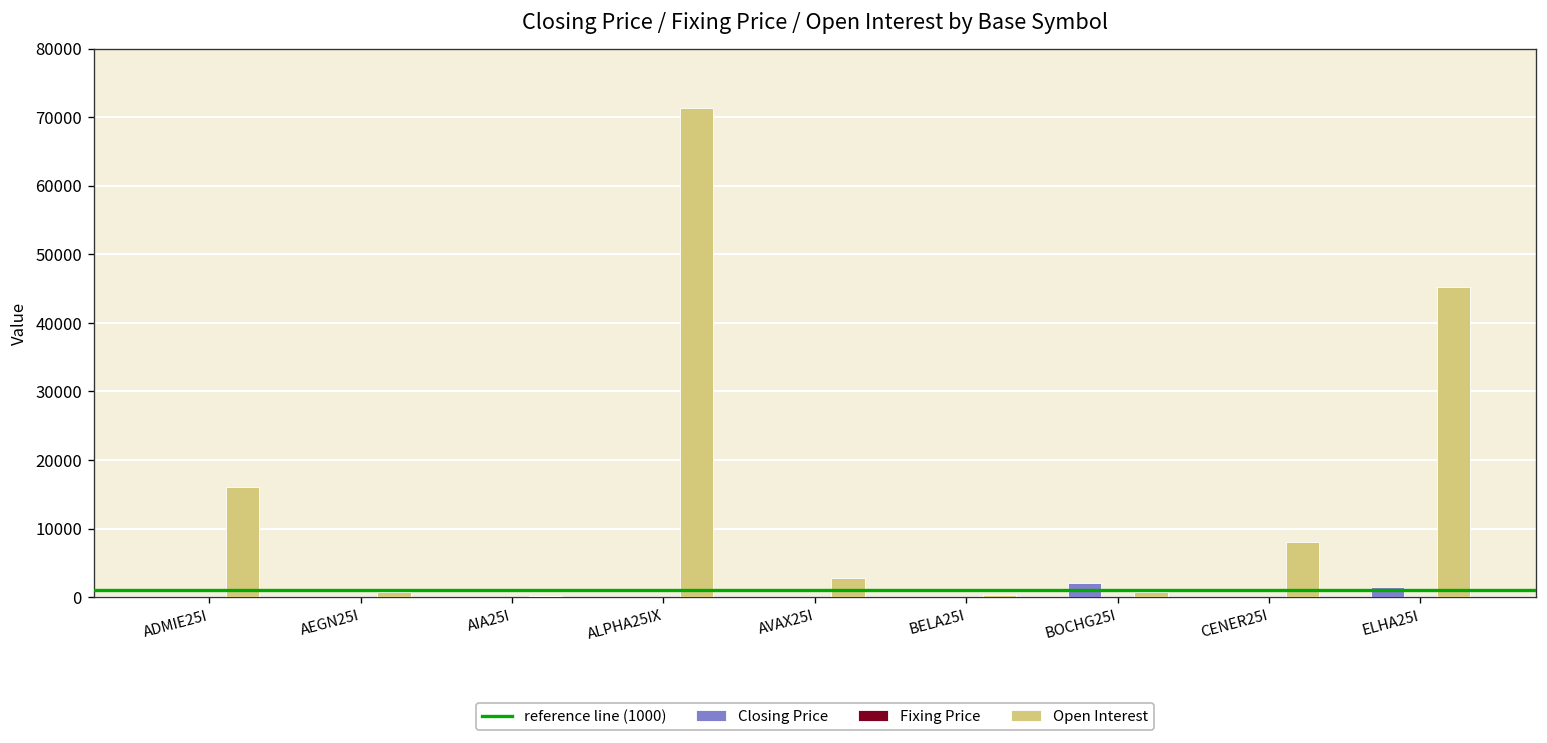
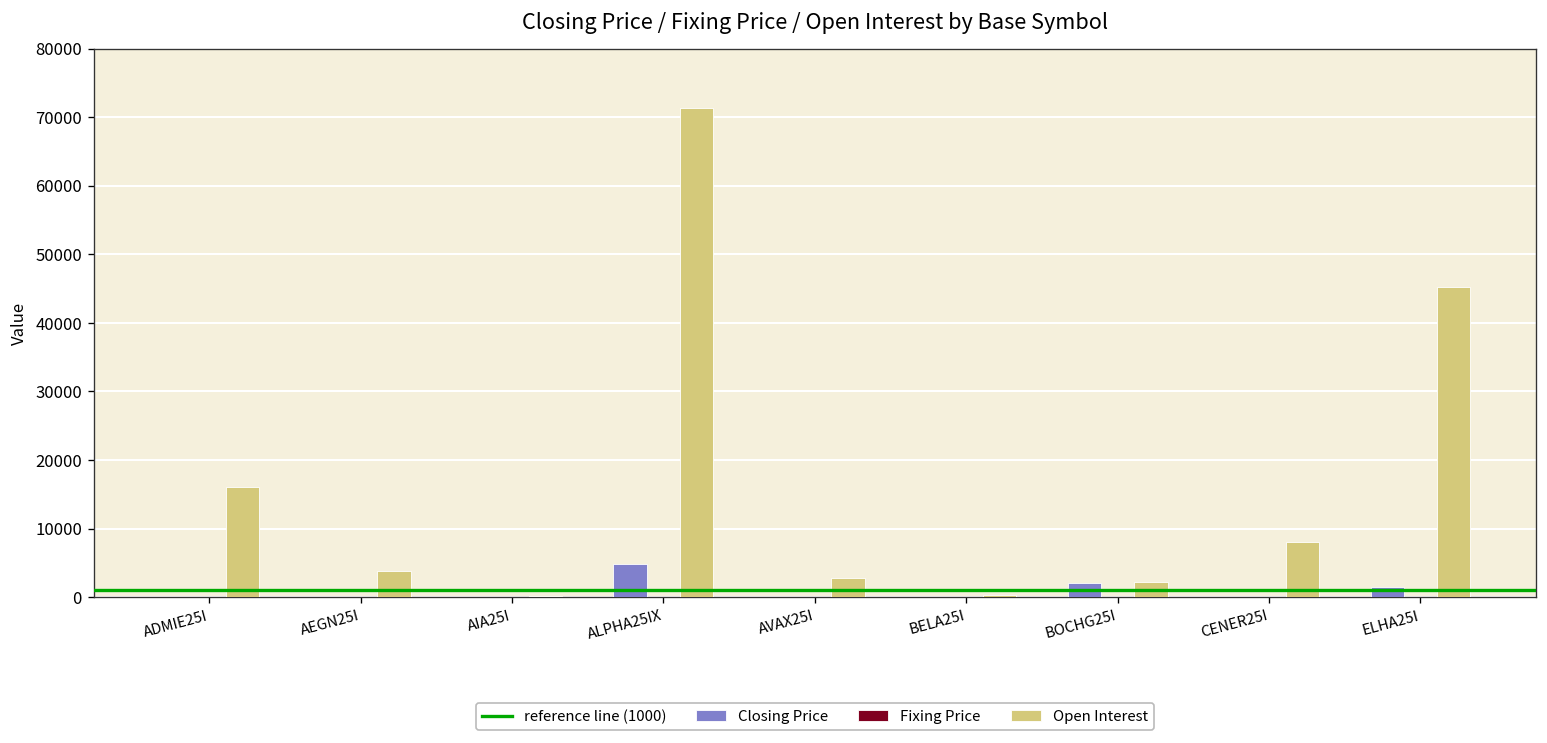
  {
    "Closing Price": {
-     "ALPHA25IX": 0,
+     "ALPHA25IX": 5000,
      "BOCHG25I": 2000,
      "ELHA25I": 1000
    },
    "Open Interest": {
      "ADMIE25I": 16000,
-     "AEGN25I": 1000,
+     "AEGN25I": 4000,
      "ALPHA25IX": 71000,
      "AVAX25I": 3000,
-     "BOCHG25I": 1000,
+     "BOCHG25I": 2000,
      "CENER25I": 8000,
      "ELHA25I": 45000
    }
  }
